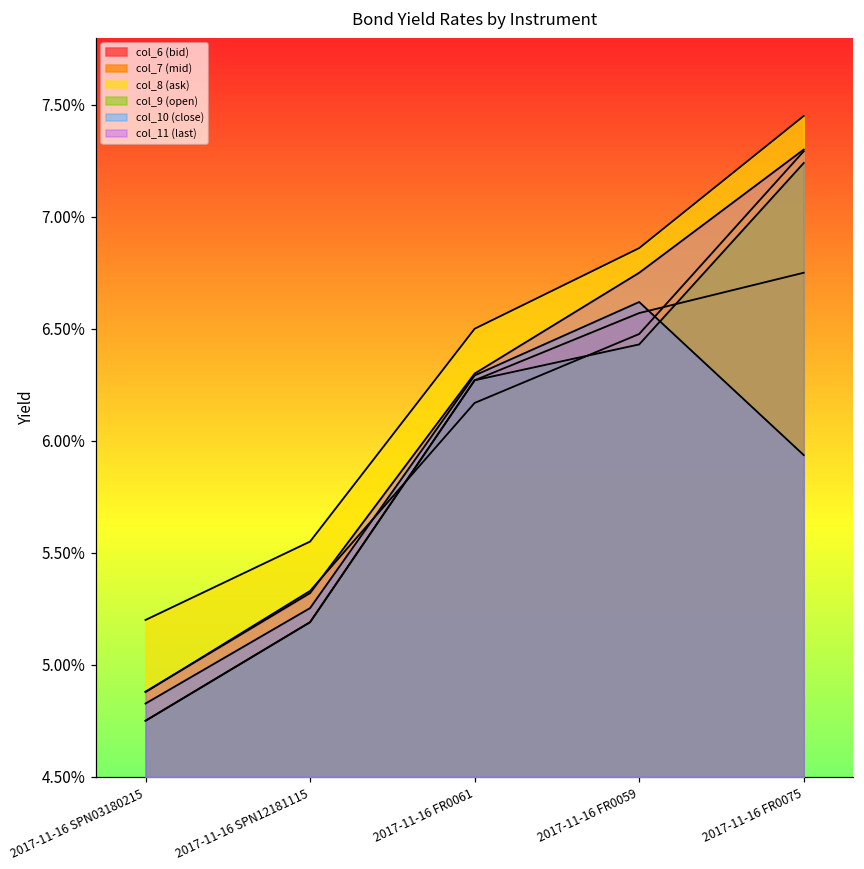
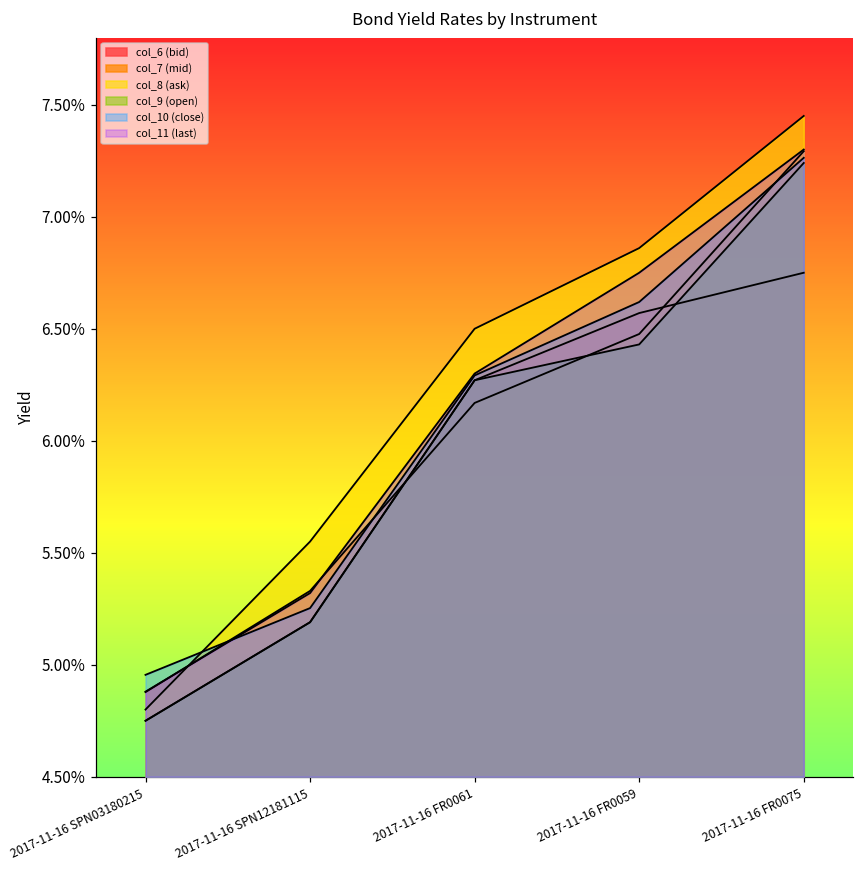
  {
    "col_6 (bid)": {
      "2017-11-16 FR0059": "6.57%",
      "2017-11-16 FR0075": "6.75%"
    },
    "col_7 (mid)": {
      "2017-11-16 FR0061": "6.17%",
      "2017-11-16 FR0059": "6.48%"
    },
    "col_8 (ask)": {
-     "2017-11-16 SPN03180215": "5.20%",
+     "2017-11-16 SPN03180215": "4.80%",
      "2017-11-16 SPN12181115": "5.55%",
      "2017-11-16 FR0061": "6.50%",
      "2017-11-16 FR0059": "6.86%",
      "2017-11-16 FR0075": "7.45%"
    },
    "col_9 (open)": {
      "2017-11-16 FR0059": "6.43%",
      "2017-11-16 FR0075": "7.24%"
    },
    "col_10 (close)": {
-     "2017-11-16 SPN03180215": "4.83%",
+     "2017-11-16 SPN03180215": "4.96%",
      "2017-11-16 SPN12181115": "5.25%",
      "2017-11-16 FR0059": "6.62%",
-     "2017-11-16 FR0075": "5.94%"
+     "2017-11-16 FR0075": "7.26%"
    },
    "col_11 (last)": {
      "2017-11-16 FR0059": "6.75%"
    }
  }
